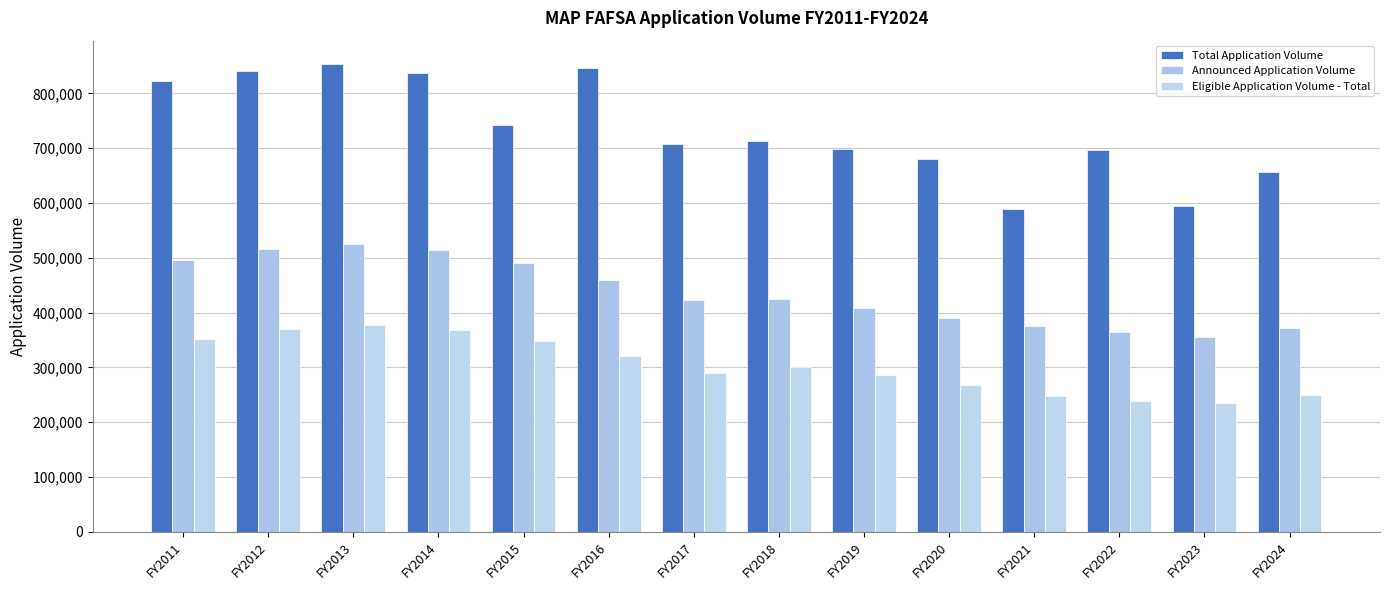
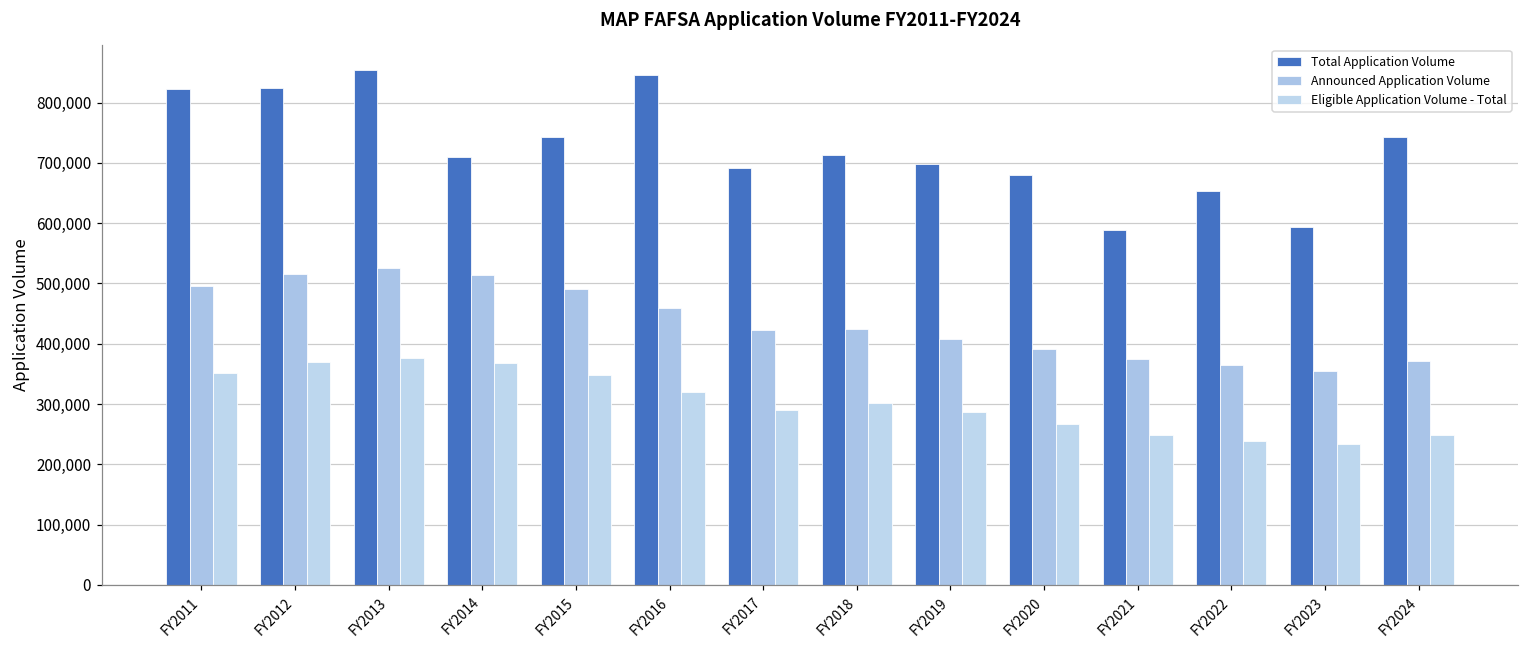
  {
    "Total Application Volume": {
      "FY2011": "820,000",
-     "FY2012": "840,000",
+     "FY2012": "820,000",
      "FY2013": "850,000",
-     "FY2014": "840,000",
+     "FY2014": "710,000",
      "FY2015": "740,000",
      "FY2016": "850,000",
-     "FY2017": "710,000",
+     "FY2017": "690,000",
      "FY2018": "710,000",
      "FY2019": "700,000",
      "FY2020": "680,000",
      "FY2021": "590,000",
-     "FY2022": "700,000",
+     "FY2022": "650,000",
      "FY2023": "590,000",
-     "FY2024": "660,000"
+     "FY2024": "740,000"
    }
  }
